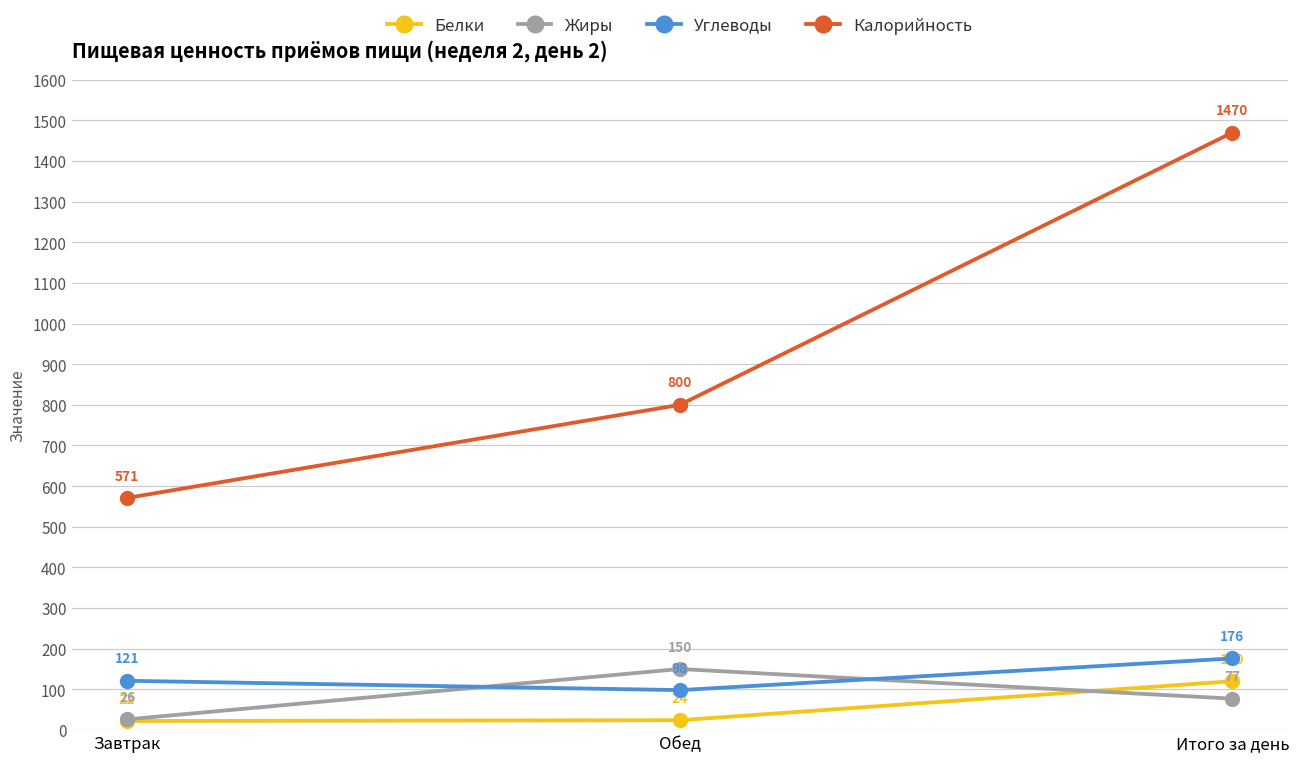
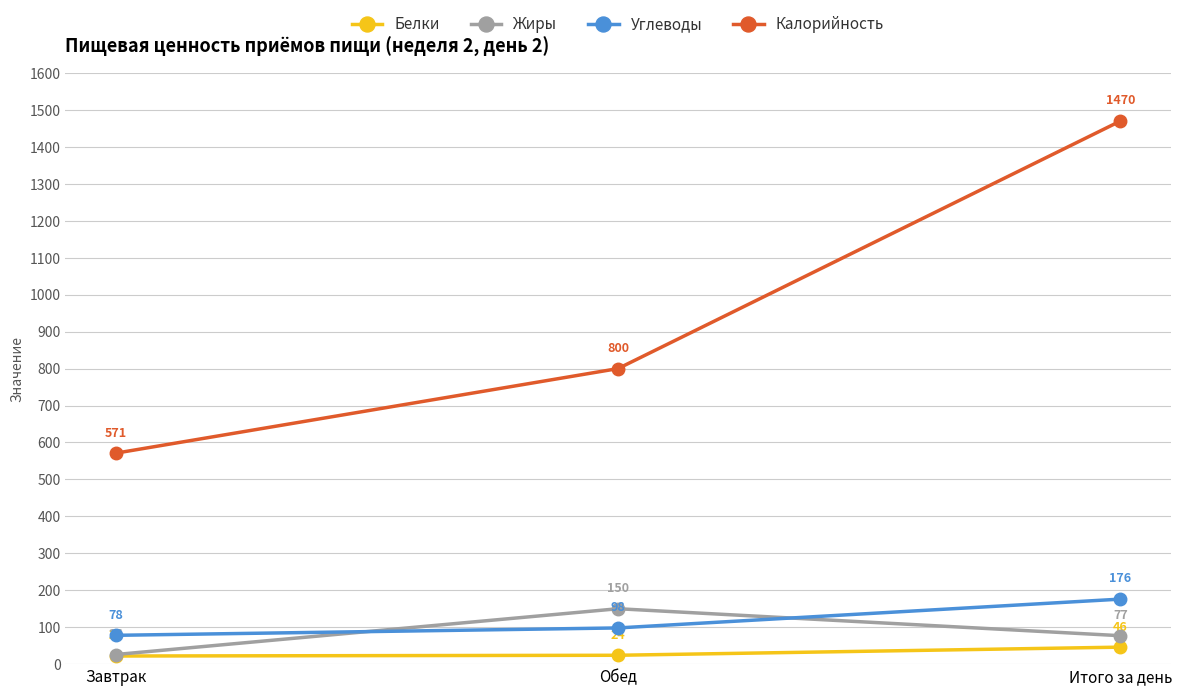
  {
    "Белки": {
-     "Итого за день": 120
+     "Итого за день": 46
    },
    "Жиры": {
      "Обед": 150
    },
    "Углеводы": {
-     "Завтрак": 121,
+     "Завтрак": 78,
      "Итого за день": 176
    },
    "Калорийность": {
      "Завтрак": 571,
      "Обед": 800,
      "Итого за день": 1470
    }
  }
